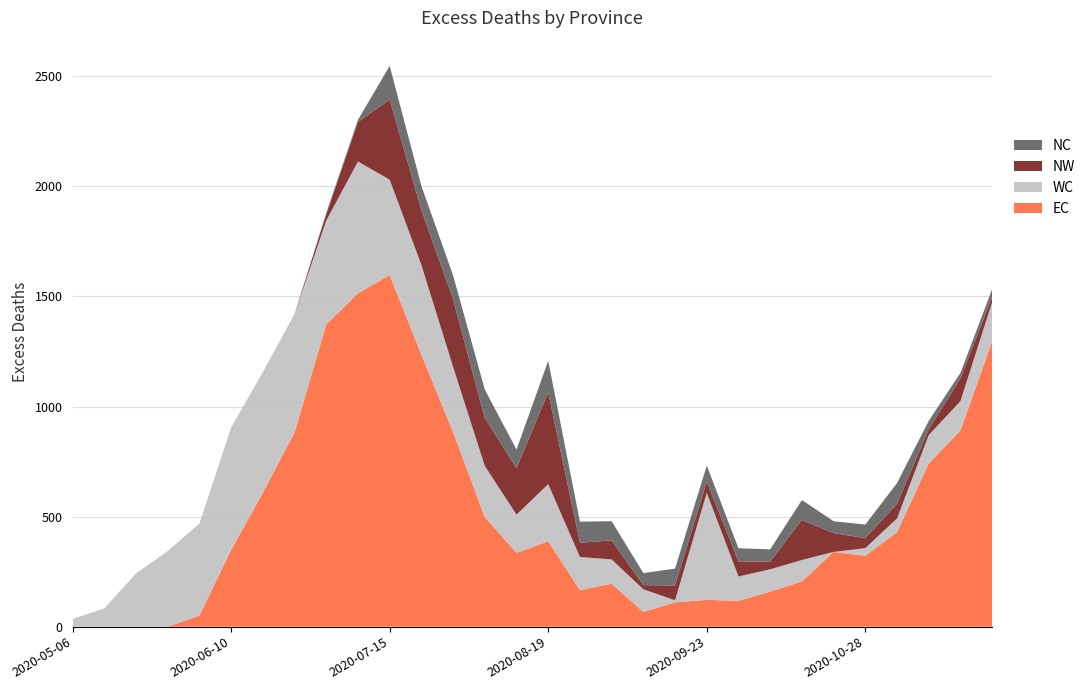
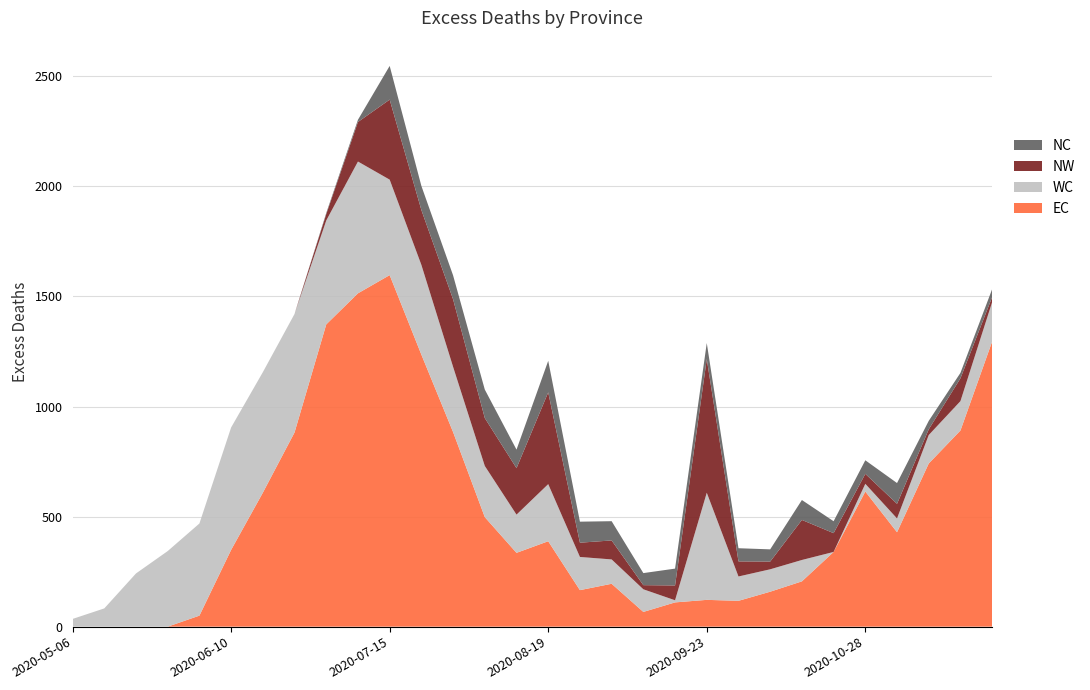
  {
    "EC": {
      "2020-05-06": 0,
      "2020-06-10": 350,
      "2020-07-15": 1600,
      "2020-08-19": 390,
      "2020-09-23": 120,
-     "2020-10-28": 320
+     "2020-10-28": 610
    },
    "WC": {
      "2020-07-15": 430,
      "2020-08-19": 260,
      "2020-09-23": 490,
      "2020-10-28": 30
    },
    "NW": {
      "2020-07-15": 360,
      "2020-08-19": 420,
-     "2020-09-23": 50,
+     "2020-09-23": 610,
      "2020-10-28": 50
    },
    "NC": {
      "2020-07-15": 150,
      "2020-08-19": 140,
      "2020-09-23": 70,
      "2020-10-28": 60
    }
  }
